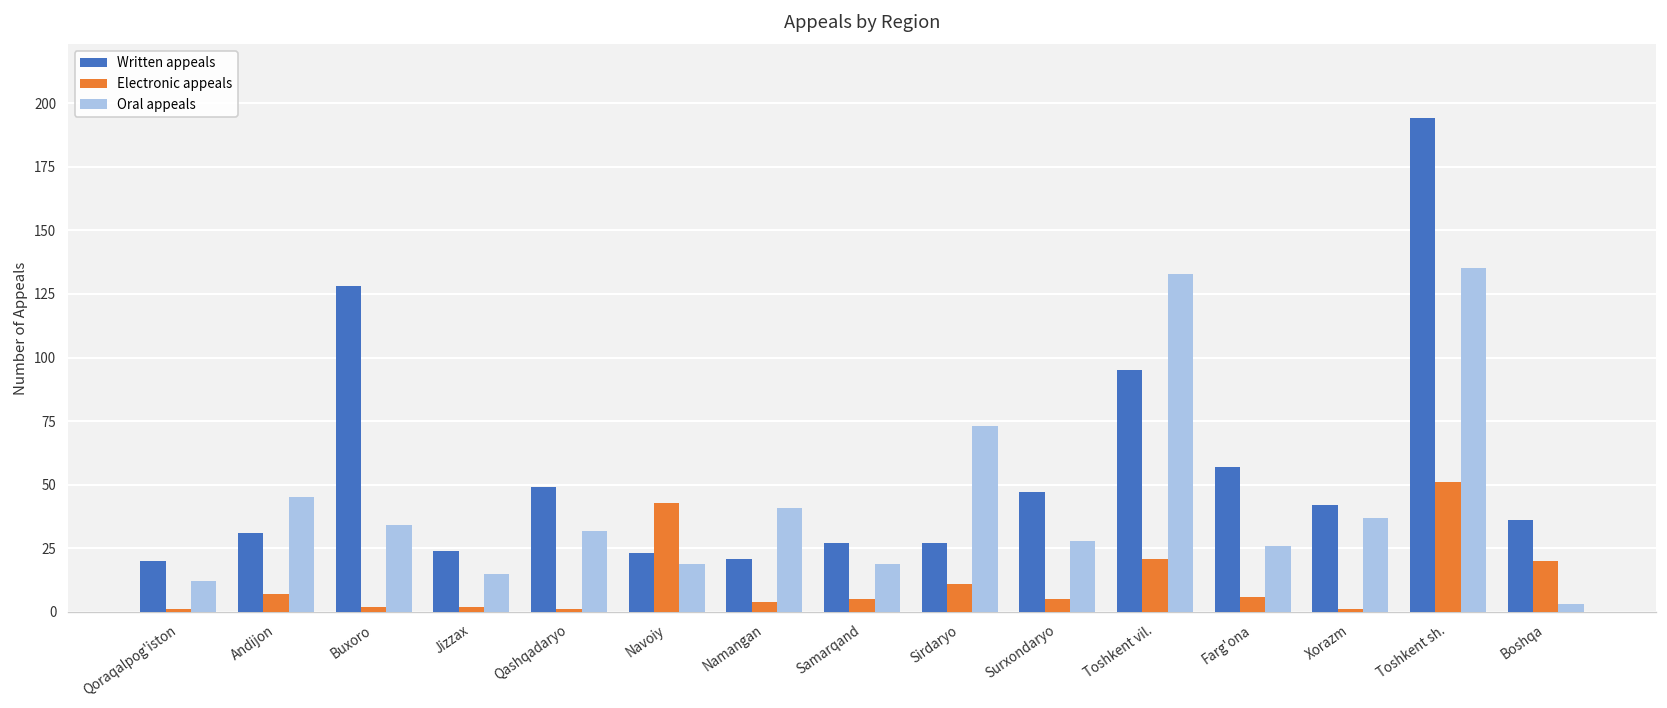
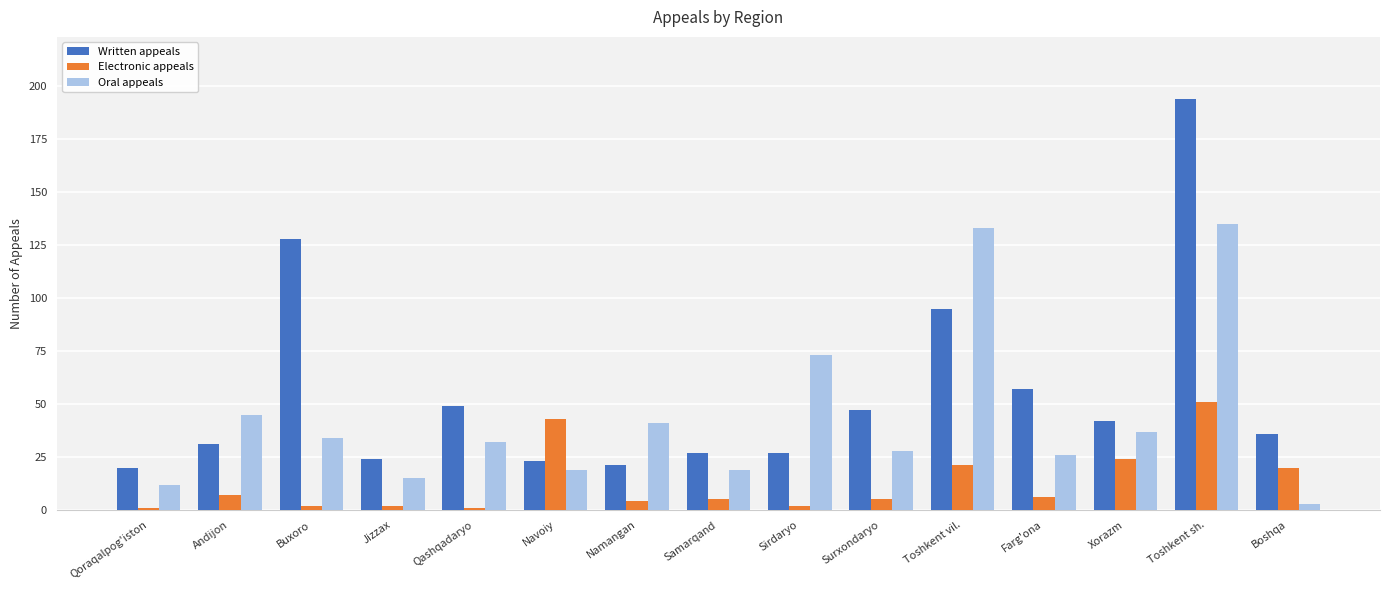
  {
    "Written appeals": {
      "Qoraqalpog'iston": 20,
      "Andijon": 31,
      "Buxoro": 128,
      "Jizzax": 24,
      "Qashqadaryo": 49,
      "Navoiy": 23,
      "Namangan": 21,
      "Samarqand": 27,
      "Sirdaryo": 27,
      "Surxondaryo": 47,
      "Toshkent vil.": 95,
      "Farg'ona": 57,
      "Xorazm": 42,
      "Toshkent sh.": 194,
      "Boshqa": 36
    },
    "Electronic appeals": {
      "Andijon": 7,
      "Buxoro": 2,
      "Jizzax": 2,
      "Navoiy": 43,
      "Namangan": 4,
      "Samarqand": 5,
-     "Sirdaryo": 11,
+     "Sirdaryo": 2,
      "Surxondaryo": 5,
      "Toshkent vil.": 21,
      "Farg'ona": 6,
-     "Xorazm": 1,
+     "Xorazm": 24,
      "Toshkent sh.": 51,
      "Boshqa": 20
    },
    "Oral appeals": {
      "Qoraqalpog'iston": 12,
      "Andijon": 45,
      "Buxoro": 34,
      "Jizzax": 15,
      "Qashqadaryo": 32,
      "Navoiy": 19,
      "Namangan": 41,
      "Samarqand": 19,
      "Sirdaryo": 73,
      "Surxondaryo": 28,
      "Toshkent vil.": 133,
      "Farg'ona": 26,
      "Xorazm": 37,
      "Toshkent sh.": 135,
      "Boshqa": 3
    }
  }
